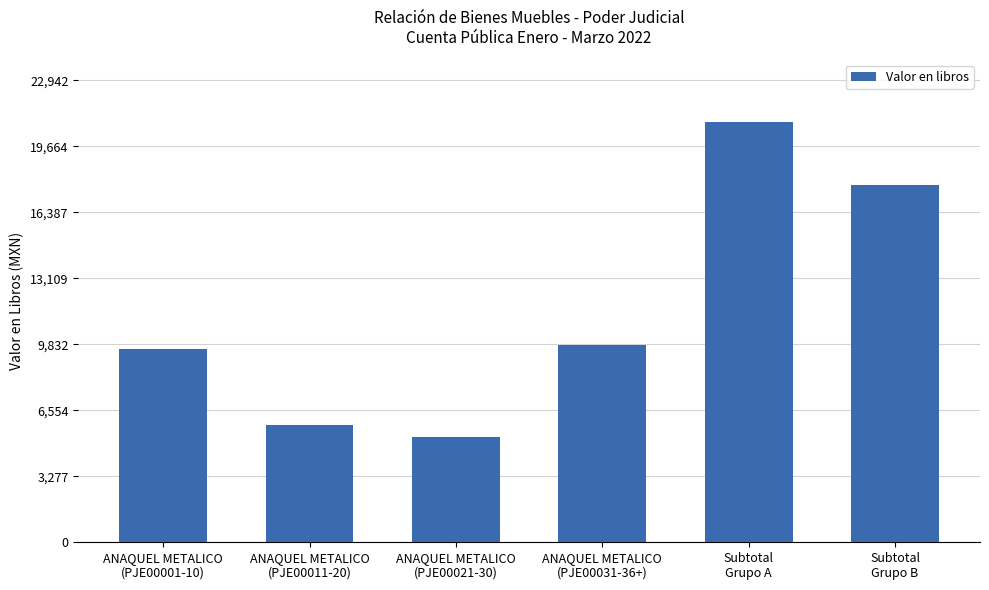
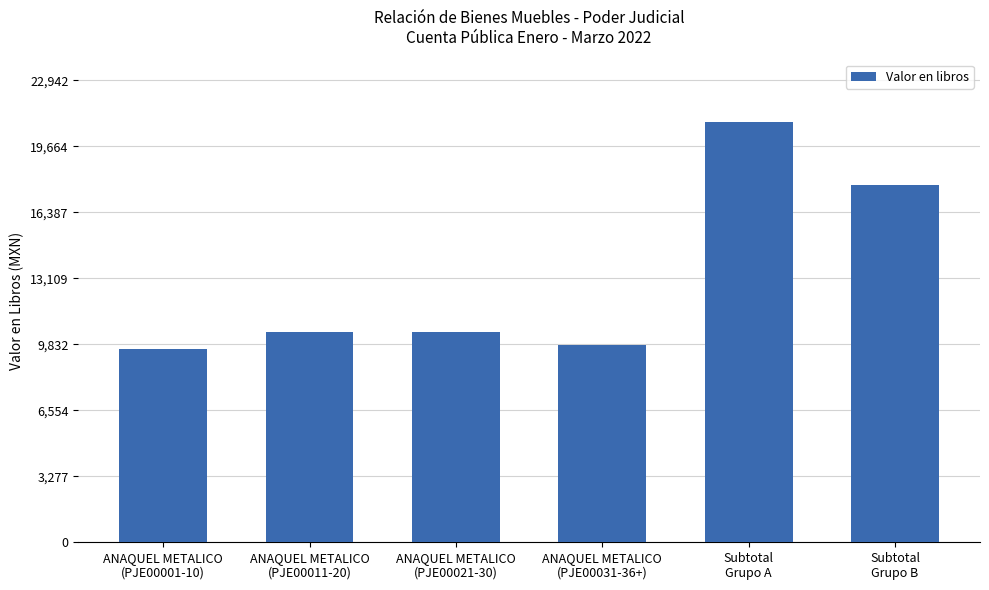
  {
    "ANAQUEL METALICO (PJE00001-10)": "9,600",
-   "ANAQUEL METALICO (PJE00011-20)": "5,800",
-   "ANAQUEL METALICO (PJE00021-30)": "5,300",
+   "ANAQUEL METALICO (PJE00011-20)": "10,400",
+   "ANAQUEL METALICO (PJE00021-30)": "10,400",
    "ANAQUEL METALICO (PJE00031-36+)": "9,800",
    "Subtotal Grupo A": "20,900",
    "Subtotal Grupo B": "17,700"
  }
